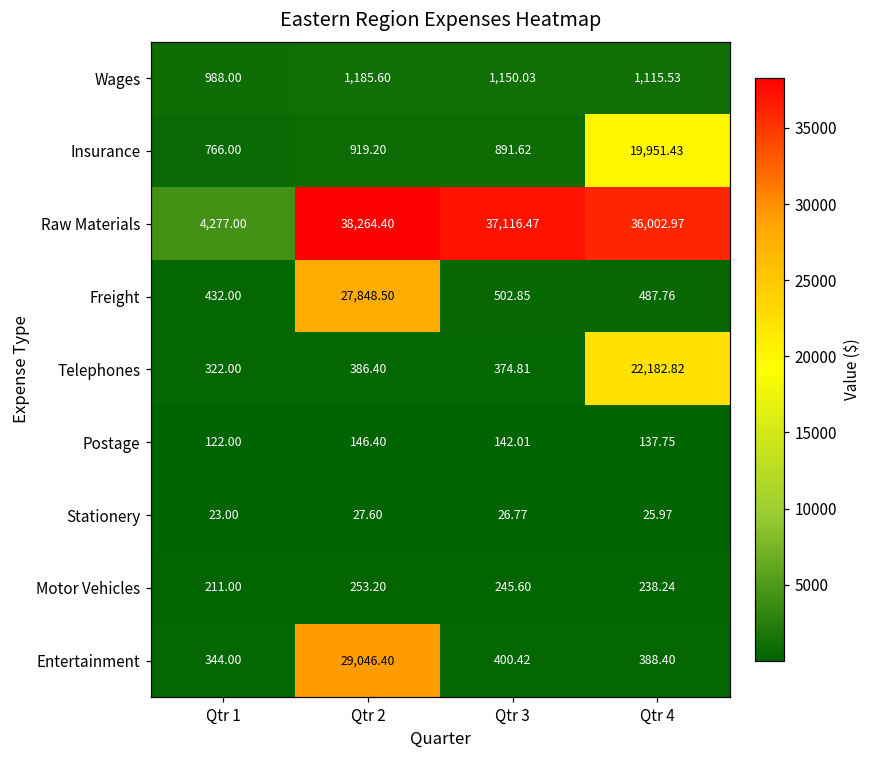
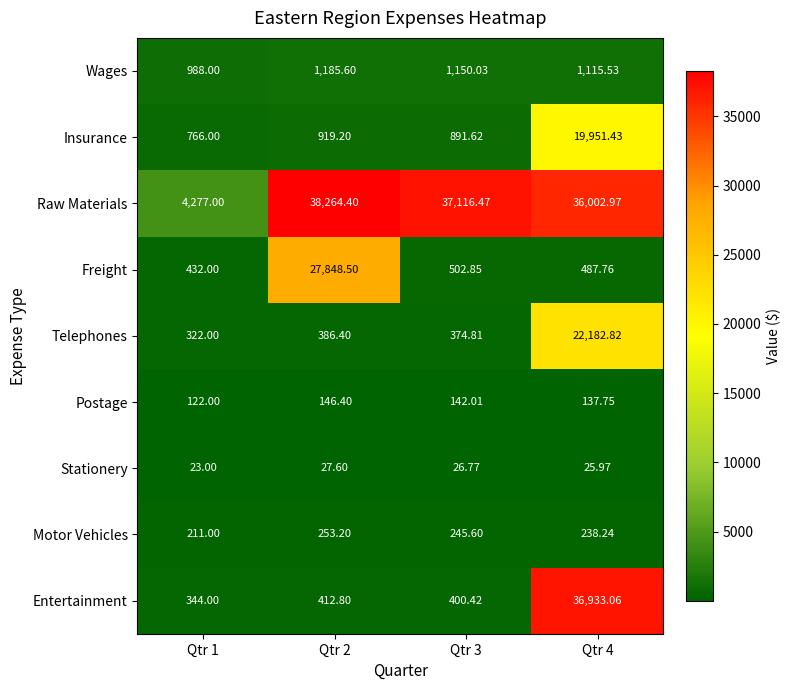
  {
    "Wages": {
      "Qtr 1": "988.00",
      "Qtr 2": "1,185.60",
      "Qtr 3": "1,150.03",
      "Qtr 4": "1,115.53"
    },
    "Insurance": {
      "Qtr 1": "766.00",
      "Qtr 2": "919.20",
      "Qtr 3": "891.62",
      "Qtr 4": "19,951.43"
    },
    "Raw Materials": {
      "Qtr 1": "4,277.00",
      "Qtr 2": "38,264.40",
      "Qtr 3": "37,116.47",
      "Qtr 4": "36,002.97"
    },
    "Freight": {
      "Qtr 1": "432.00",
      "Qtr 2": "27,848.50",
      "Qtr 3": "502.85",
      "Qtr 4": "487.76"
    },
    "Telephones": {
      "Qtr 1": "322.00",
      "Qtr 2": "386.40",
      "Qtr 3": "374.81",
      "Qtr 4": "22,182.82"
    },
    "Postage": {
      "Qtr 1": "122.00",
      "Qtr 2": "146.40",
      "Qtr 3": "142.01",
      "Qtr 4": "137.75"
    },
    "Stationery": {
      "Qtr 1": "23.00",
      "Qtr 2": "27.60",
      "Qtr 3": "26.77",
      "Qtr 4": "25.97"
    },
    "Motor Vehicles": {
      "Qtr 1": "211.00",
      "Qtr 2": "253.20",
      "Qtr 3": "245.60",
      "Qtr 4": "238.24"
    },
    "Entertainment": {
      "Qtr 1": "344.00",
-     "Qtr 2": "29,046.40",
+     "Qtr 2": "412.80",
      "Qtr 3": "400.42",
-     "Qtr 4": "388.40"
+     "Qtr 4": "36,933.06"
    }
  }
